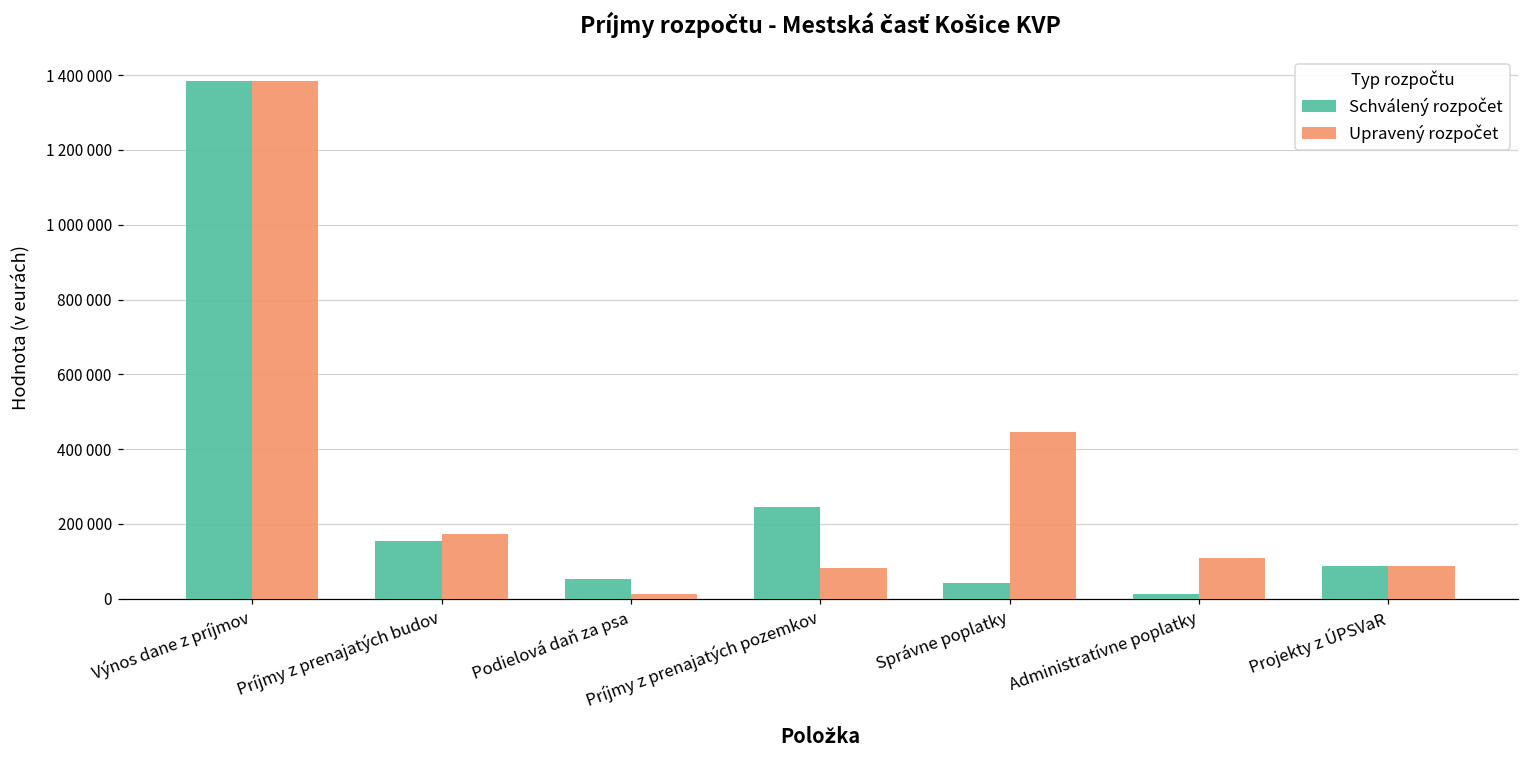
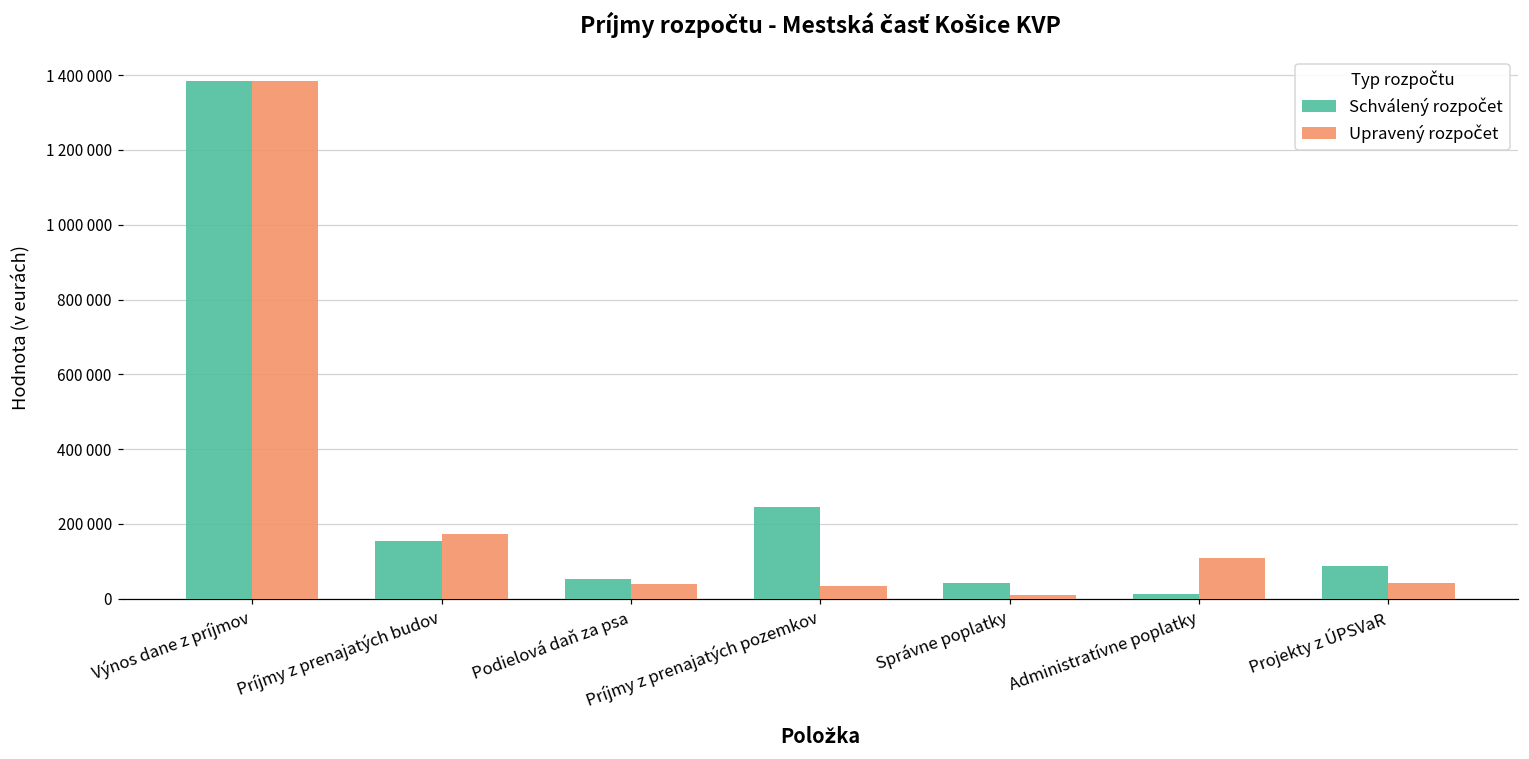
  {
    "Schválený rozpočet": {
      "Výnos dane z príjmov": 1380000,
      "Príjmy z prenajatých budov": 150000,
      "Podielová daň za psa": 50000,
      "Príjmy z prenajatých pozemkov": 250000,
      "Správne poplatky": 40000,
      "Administratívne poplatky": 10000,
      "Projekty z ÚPSVaR": 90000
    },
    "Upravený rozpočet": {
      "Výnos dane z príjmov": 1380000,
      "Príjmy z prenajatých budov": 170000,
-     "Podielová daň za psa": 10000,
-     "Príjmy z prenajatých pozemkov": 80000,
-     "Správne poplatky": 450000,
+     "Podielová daň za psa": 40000,
+     "Príjmy z prenajatých pozemkov": 30000,
+     "Správne poplatky": 10000,
      "Administratívne poplatky": 110000,
-     "Projekty z ÚPSVaR": 90000
+     "Projekty z ÚPSVaR": 40000
    }
  }
